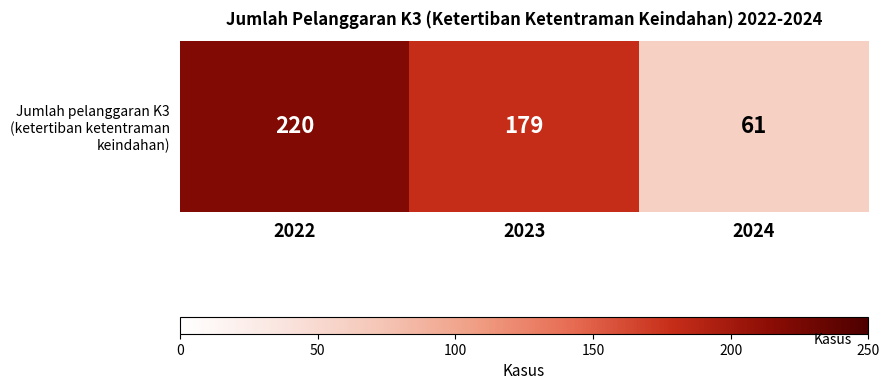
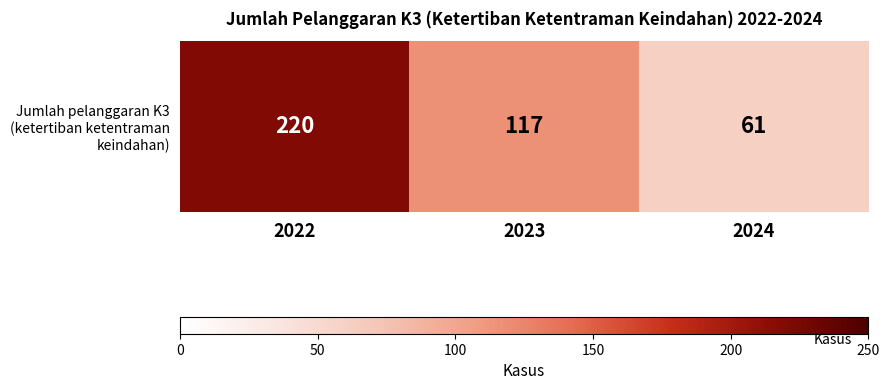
  {
    "Jumlah pelanggaran K3 (ketertiban ketentraman keindahan)": {
      "2022": 220,
-     "2023": 179,
+     "2023": 117,
      "2024": 61
    }
  }
